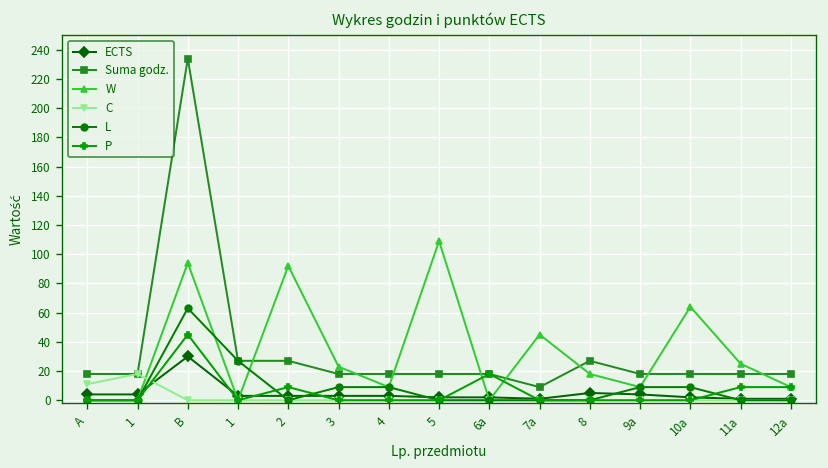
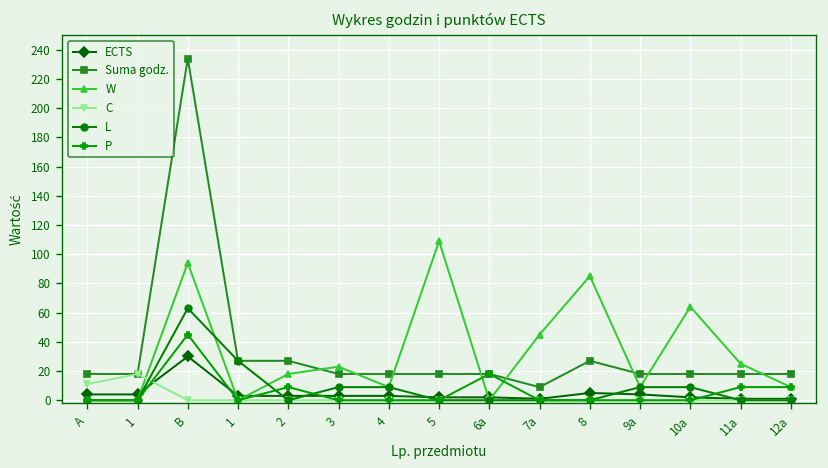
  {
    "W": {
      "B": 94,
-     "2": 92,
+     "2": 18,
      "3": 23,
      "5": 109,
      "7a": 45,
-     "8": 18,
+     "8": 85,
      "10a": 64,
      "11a": 25
    },
    "C": {
      "A": 11,
      "B": 0
    }
  }
